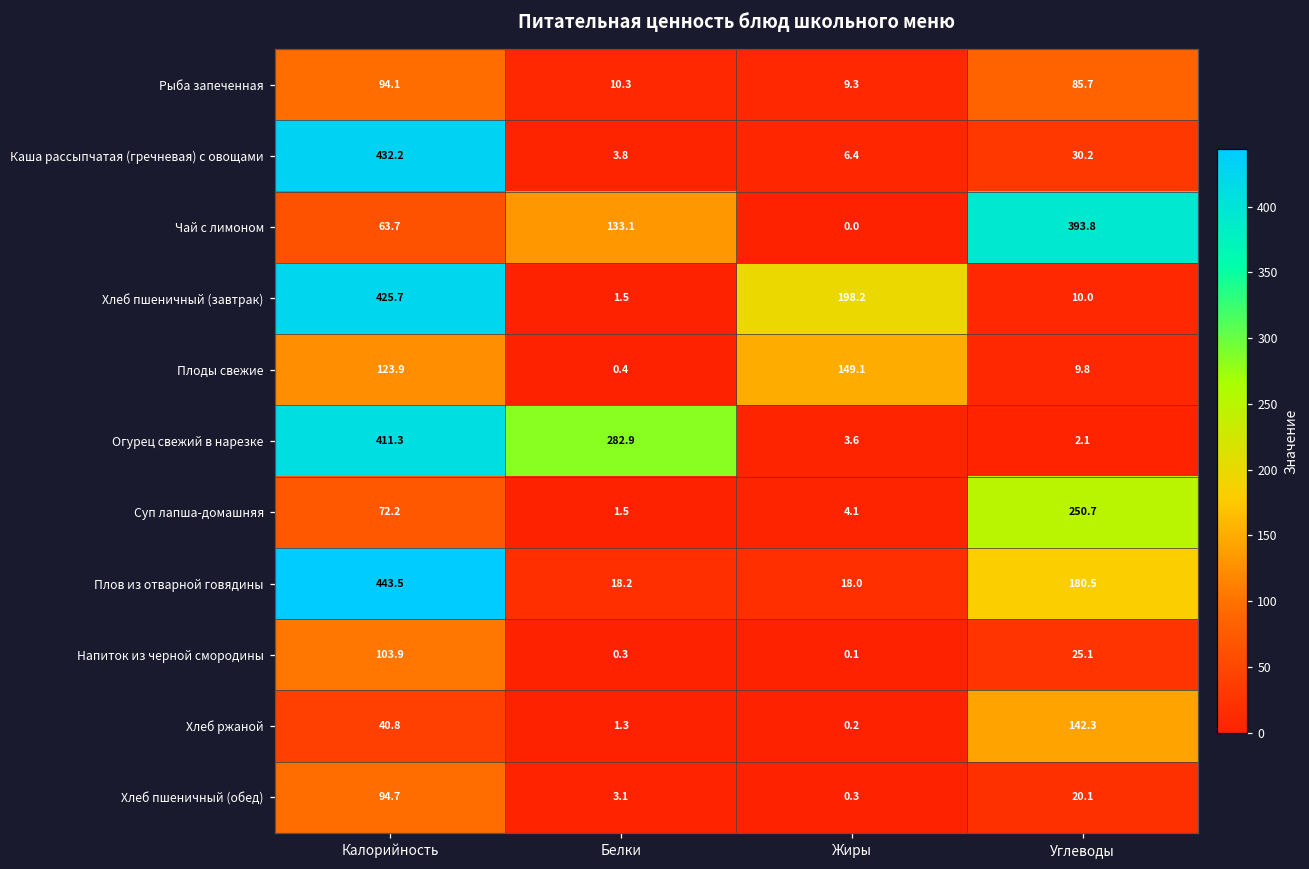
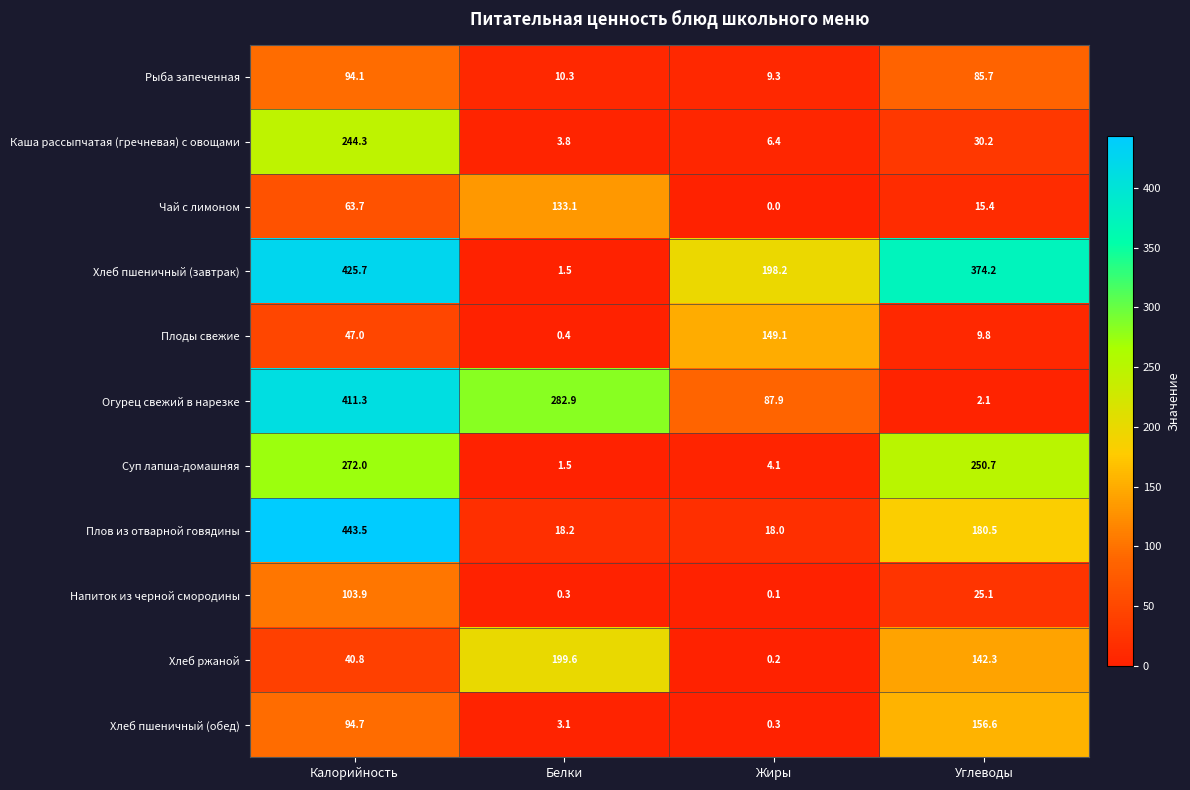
  {
    "Рыба запеченная": {
      "Калорийность": 94.1,
      "Белки": 10.3,
      "Жиры": 9.3,
      "Углеводы": 85.7
    },
    "Каша рассыпчатая (гречневая) с овощами": {
-     "Калорийность": 432.2,
+     "Калорийность": 244.3,
      "Белки": 3.8,
      "Жиры": 6.4,
      "Углеводы": 30.2
    },
    "Чай с лимоном": {
      "Калорийность": 63.7,
      "Белки": 133.1,
      "Жиры": 0.0,
-     "Углеводы": 393.8
+     "Углеводы": 15.4
    },
    "Хлеб пшеничный (завтрак)": {
      "Калорийность": 425.7,
      "Белки": 1.5,
      "Жиры": 198.2,
-     "Углеводы": 10.0
+     "Углеводы": 374.2
    },
    "Плоды свежие": {
-     "Калорийность": 123.9,
+     "Калорийность": 47.0,
      "Белки": 0.4,
      "Жиры": 149.1,
      "Углеводы": 9.8
    },
    "Огурец свежий в нарезке": {
      "Калорийность": 411.3,
      "Белки": 282.9,
-     "Жиры": 3.6,
+     "Жиры": 87.9,
      "Углеводы": 2.1
    },
    "Суп лапша-домашняя": {
-     "Калорийность": 72.2,
+     "Калорийность": 272.0,
      "Белки": 1.5,
      "Жиры": 4.1,
      "Углеводы": 250.7
    },
    "Плов из отварной говядины": {
      "Калорийность": 443.5,
      "Белки": 18.2,
      "Жиры": 18.0,
      "Углеводы": 180.5
    },
    "Напиток из черной смородины": {
      "Калорийность": 103.9,
      "Белки": 0.3,
      "Жиры": 0.1,
      "Углеводы": 25.1
    },
    "Хлеб ржаной": {
      "Калорийность": 40.8,
-     "Белки": 1.3,
+     "Белки": 199.6,
      "Жиры": 0.2,
      "Углеводы": 142.3
    },
    "Хлеб пшеничный (обед)": {
      "Калорийность": 94.7,
      "Белки": 3.1,
      "Жиры": 0.3,
-     "Углеводы": 20.1
+     "Углеводы": 156.6
    }
  }
